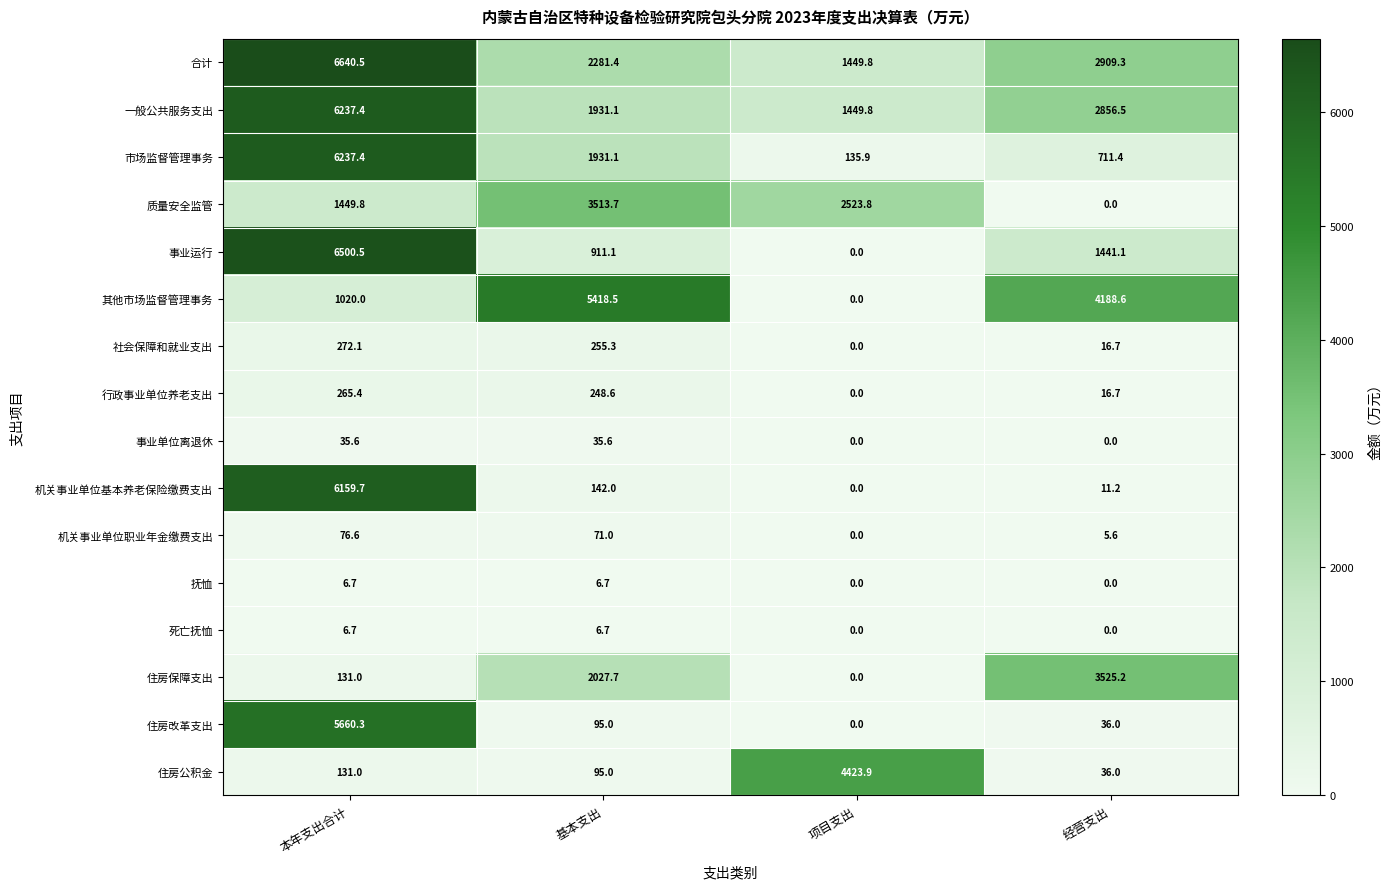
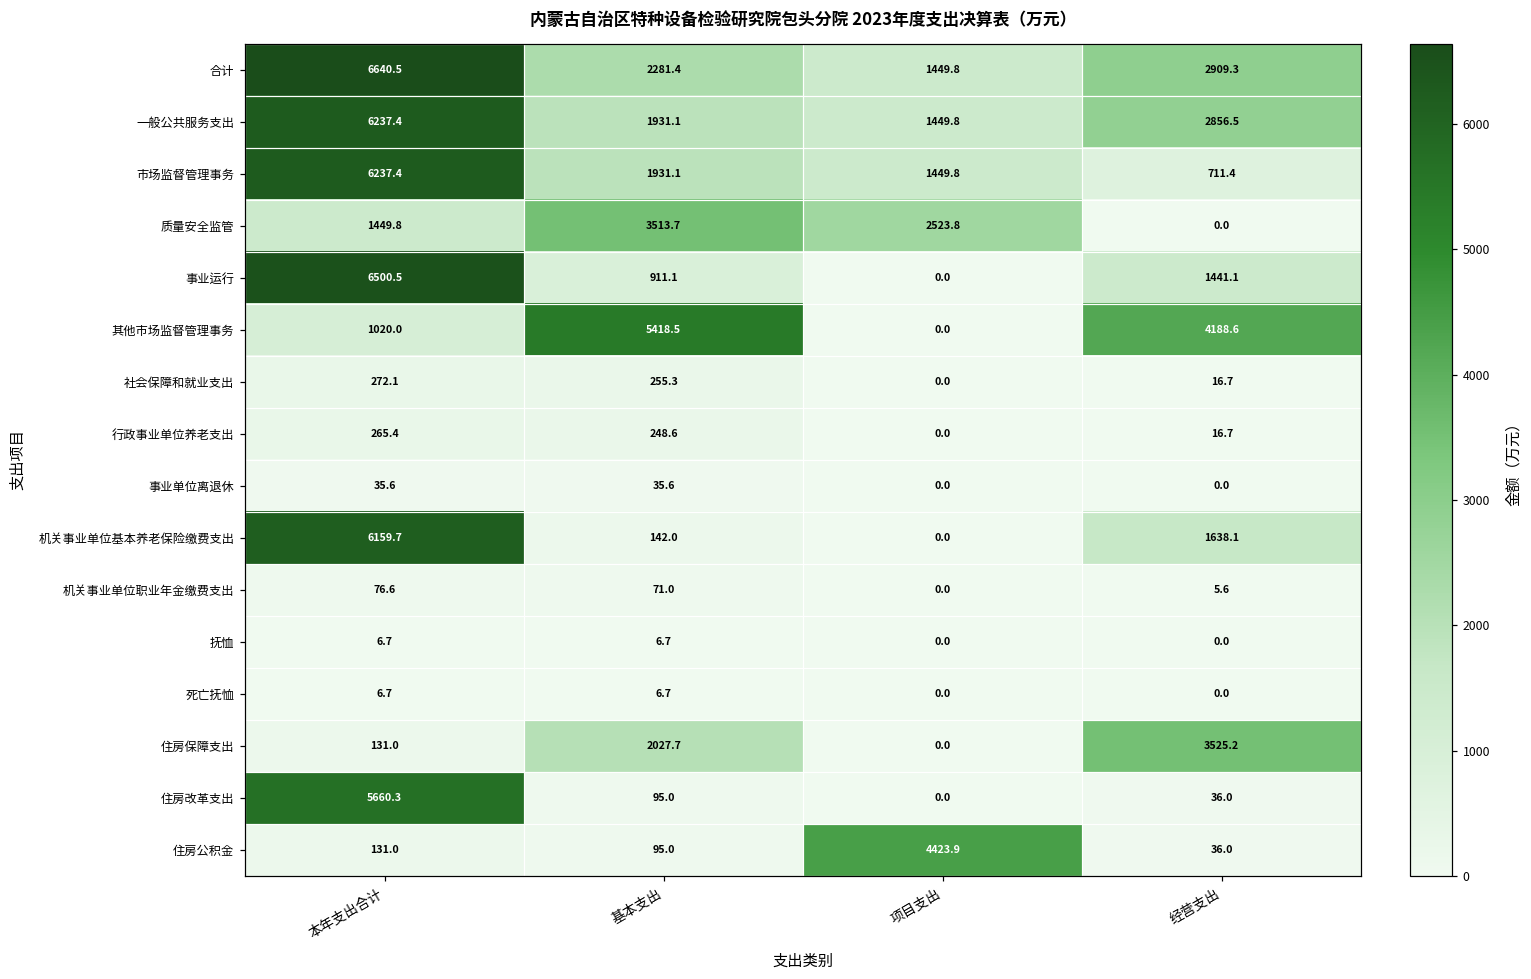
  {
    "合计": {
      "本年支出合计": 6640.5,
      "基本支出": 2281.4,
      "项目支出": 1449.8,
      "经营支出": 2909.3
    },
    "一般公共服务支出": {
      "本年支出合计": 6237.4,
      "基本支出": 1931.1,
      "项目支出": 1449.8,
      "经营支出": 2856.5
    },
    "市场监督管理事务": {
      "本年支出合计": 6237.4,
      "基本支出": 1931.1,
-     "项目支出": 135.9,
+     "项目支出": 1449.8,
      "经营支出": 711.4
    },
    "质量安全监管": {
      "本年支出合计": 1449.8,
      "基本支出": 3513.7,
      "项目支出": 2523.8,
      "经营支出": 0.0
    },
    "事业运行": {
      "本年支出合计": 6500.5,
      "基本支出": 911.1,
      "项目支出": 0.0,
      "经营支出": 1441.1
    },
    "其他市场监督管理事务": {
      "本年支出合计": 1020.0,
      "基本支出": 5418.5,
      "项目支出": 0.0,
      "经营支出": 4188.6
    },
    "社会保障和就业支出": {
      "本年支出合计": 272.1,
      "基本支出": 255.3,
      "项目支出": 0.0,
      "经营支出": 16.7
    },
    "行政事业单位养老支出": {
      "本年支出合计": 265.4,
      "基本支出": 248.6,
      "项目支出": 0.0,
      "经营支出": 16.7
    },
    "事业单位离退休": {
      "本年支出合计": 35.6,
      "基本支出": 35.6,
      "项目支出": 0.0,
      "经营支出": 0.0
    },
    "机关事业单位基本养老保险缴费支出": {
      "本年支出合计": 6159.7,
      "基本支出": 142.0,
      "项目支出": 0.0,
-     "经营支出": 11.2
+     "经营支出": 1638.1
    },
    "机关事业单位职业年金缴费支出": {
      "本年支出合计": 76.6,
      "基本支出": 71.0,
      "项目支出": 0.0,
      "经营支出": 5.6
    },
    "抚恤": {
      "本年支出合计": 6.7,
      "基本支出": 6.7,
      "项目支出": 0.0,
      "经营支出": 0.0
    },
    "死亡抚恤": {
      "本年支出合计": 6.7,
      "基本支出": 6.7,
      "项目支出": 0.0,
      "经营支出": 0.0
    },
    "住房保障支出": {
      "本年支出合计": 131.0,
      "基本支出": 2027.7,
      "项目支出": 0.0,
      "经营支出": 3525.2
    },
    "住房改革支出": {
      "本年支出合计": 5660.3,
      "基本支出": 95.0,
      "项目支出": 0.0,
      "经营支出": 36.0
    },
    "住房公积金": {
      "本年支出合计": 131.0,
      "基本支出": 95.0,
      "项目支出": 4423.9,
      "经营支出": 36.0
    }
  }
